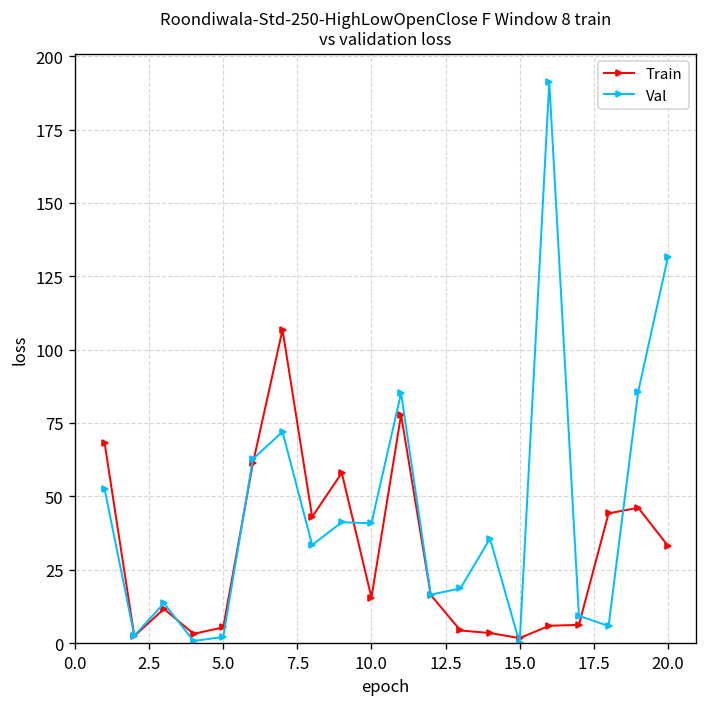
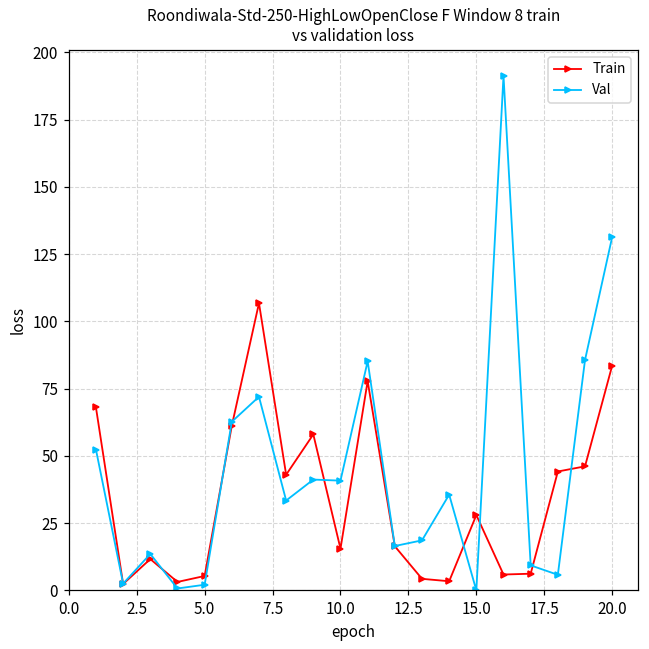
  {
    "Train": {
      "5.0": 5,
      "10.0": 16,
-     "15.0": 2,
-     "20.0": 33
+     "15.0": 28,
+     "20.0": 84
    },
    "Val": {
      "5.0": 2,
      "10.0": 41,
      "15.0": 0,
      "20.0": 131
    }
  }
